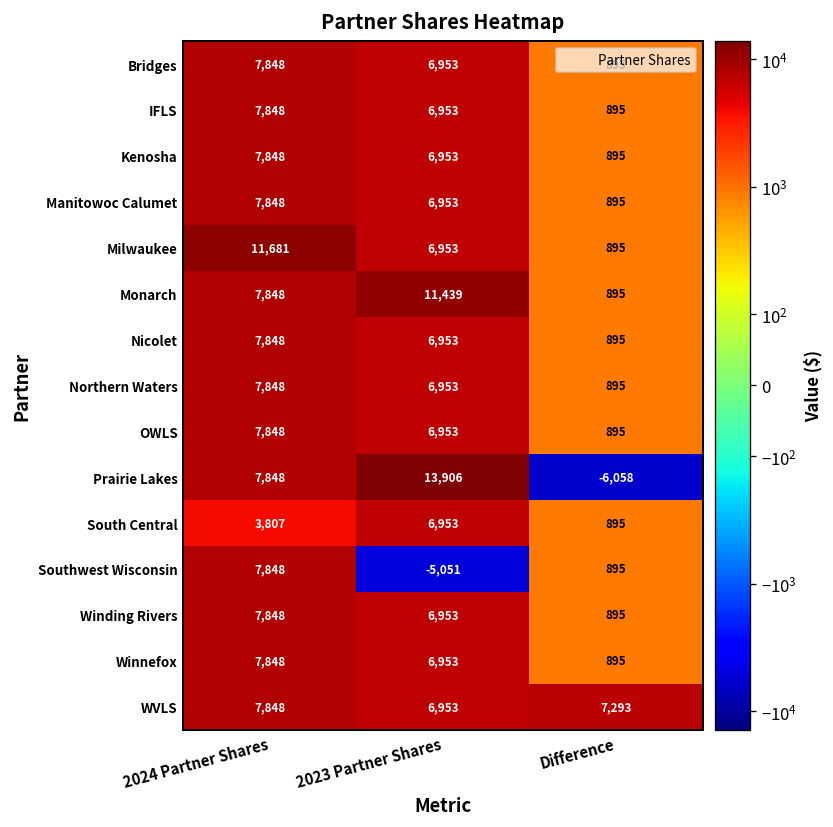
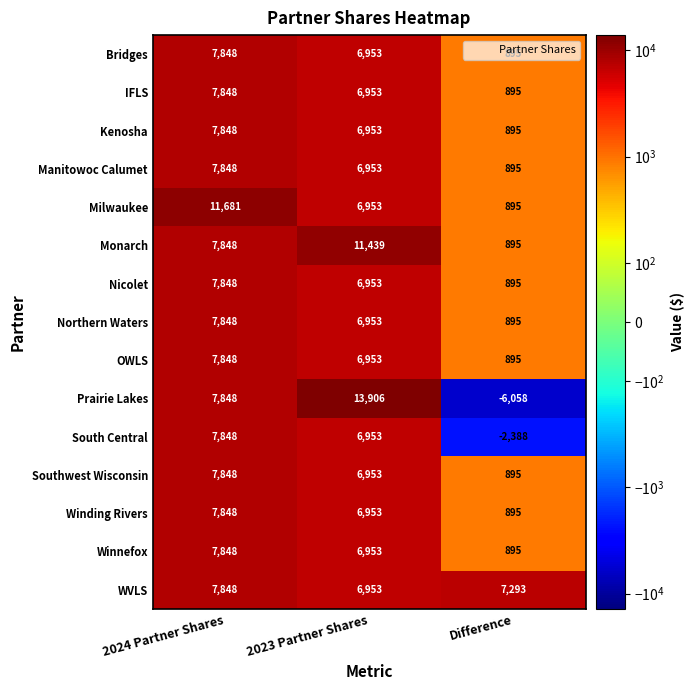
  {
    "Bridges": {
      "2024 Partner Shares": "7,848",
      "2023 Partner Shares": "6,953"
    },
    "IFLS": {
      "2024 Partner Shares": "7,848",
      "2023 Partner Shares": "6,953",
      "Difference": "895"
    },
    "Kenosha": {
      "2024 Partner Shares": "7,848",
      "2023 Partner Shares": "6,953",
      "Difference": "895"
    },
    "Manitowoc Calumet": {
      "2024 Partner Shares": "7,848",
      "2023 Partner Shares": "6,953",
      "Difference": "895"
    },
    "Milwaukee": {
      "2024 Partner Shares": "11,681",
      "2023 Partner Shares": "6,953",
      "Difference": "895"
    },
    "Monarch": {
      "2024 Partner Shares": "7,848",
      "2023 Partner Shares": "11,439",
      "Difference": "895"
    },
    "Nicolet": {
      "2024 Partner Shares": "7,848",
      "2023 Partner Shares": "6,953",
      "Difference": "895"
    },
    "Northern Waters": {
      "2024 Partner Shares": "7,848",
      "2023 Partner Shares": "6,953",
      "Difference": "895"
    },
    "OWLS": {
      "2024 Partner Shares": "7,848",
      "2023 Partner Shares": "6,953",
      "Difference": "895"
    },
    "Prairie Lakes": {
      "2024 Partner Shares": "7,848",
      "2023 Partner Shares": "13,906",
      "Difference": "-6,058"
    },
    "South Central": {
-     "2024 Partner Shares": "3,807",
+     "2024 Partner Shares": "7,848",
      "2023 Partner Shares": "6,953",
-     "Difference": "895"
+     "Difference": "-2,388"
    },
    "Southwest Wisconsin": {
      "2024 Partner Shares": "7,848",
-     "2023 Partner Shares": "-5,051",
+     "2023 Partner Shares": "6,953",
      "Difference": "895"
    },
    "Winding Rivers": {
      "2024 Partner Shares": "7,848",
      "2023 Partner Shares": "6,953",
      "Difference": "895"
    },
    "Winnefox": {
      "2024 Partner Shares": "7,848",
      "2023 Partner Shares": "6,953",
      "Difference": "895"
    },
    "WVLS": {
      "2024 Partner Shares": "7,848",
      "2023 Partner Shares": "6,953",
      "Difference": "7,293"
    }
  }
